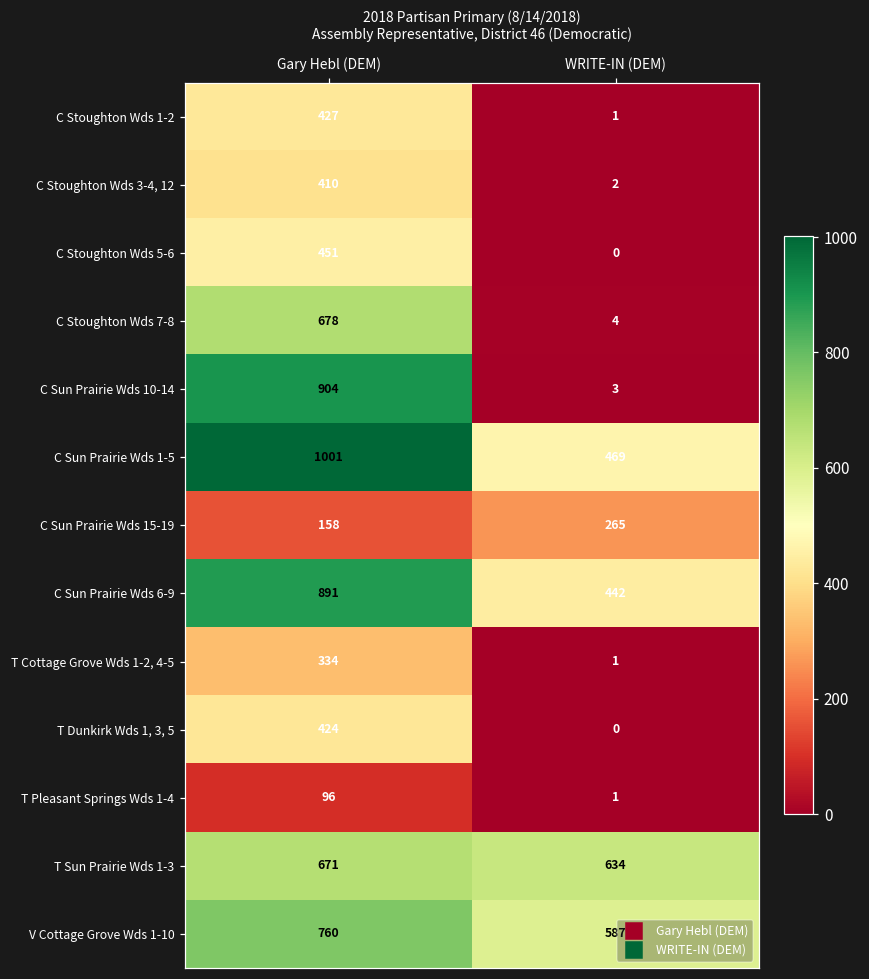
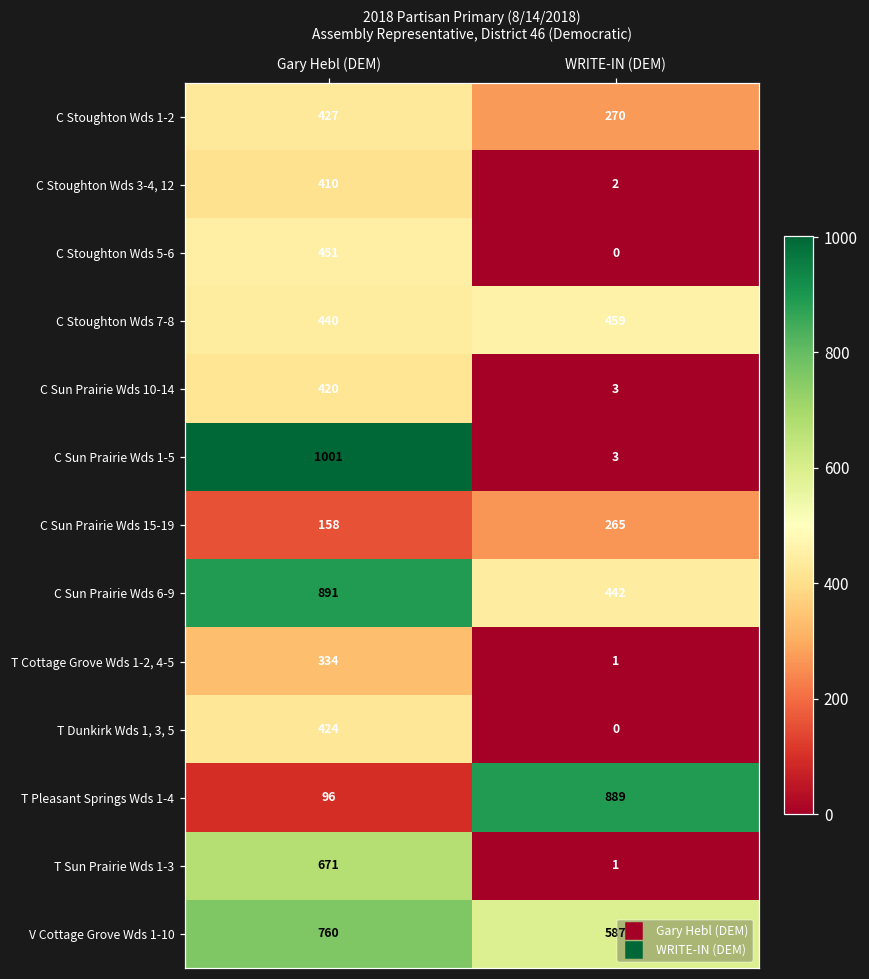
  {
    "C Stoughton Wds 1-2": {
      "Gary Hebl (DEM)": 427,
-     "WRITE-IN (DEM)": 1
+     "WRITE-IN (DEM)": 270
    },
    "C Stoughton Wds 3-4, 12": {
      "Gary Hebl (DEM)": 410,
      "WRITE-IN (DEM)": 2
    },
    "C Stoughton Wds 5-6": {
      "Gary Hebl (DEM)": 451,
      "WRITE-IN (DEM)": 0
    },
    "C Stoughton Wds 7-8": {
-     "Gary Hebl (DEM)": 678,
-     "WRITE-IN (DEM)": 4
+     "Gary Hebl (DEM)": 440,
+     "WRITE-IN (DEM)": 459
    },
    "C Sun Prairie Wds 10-14": {
-     "Gary Hebl (DEM)": 904,
+     "Gary Hebl (DEM)": 420,
      "WRITE-IN (DEM)": 3
    },
    "C Sun Prairie Wds 1-5": {
      "Gary Hebl (DEM)": 1001,
-     "WRITE-IN (DEM)": 469
+     "WRITE-IN (DEM)": 3
    },
    "C Sun Prairie Wds 15-19": {
      "Gary Hebl (DEM)": 158,
      "WRITE-IN (DEM)": 265
    },
    "C Sun Prairie Wds 6-9": {
      "Gary Hebl (DEM)": 891,
      "WRITE-IN (DEM)": 442
    },
    "T Cottage Grove Wds 1-2, 4-5": {
      "Gary Hebl (DEM)": 334,
      "WRITE-IN (DEM)": 1
    },
    "T Dunkirk Wds 1, 3, 5": {
      "Gary Hebl (DEM)": 424,
      "WRITE-IN (DEM)": 0
    },
    "T Pleasant Springs Wds 1-4": {
      "Gary Hebl (DEM)": 96,
-     "WRITE-IN (DEM)": 1
+     "WRITE-IN (DEM)": 889
    },
    "T Sun Prairie Wds 1-3": {
      "Gary Hebl (DEM)": 671,
-     "WRITE-IN (DEM)": 634
+     "WRITE-IN (DEM)": 1
    },
    "V Cottage Grove Wds 1-10": {
      "Gary Hebl (DEM)": 760
    }
  }
